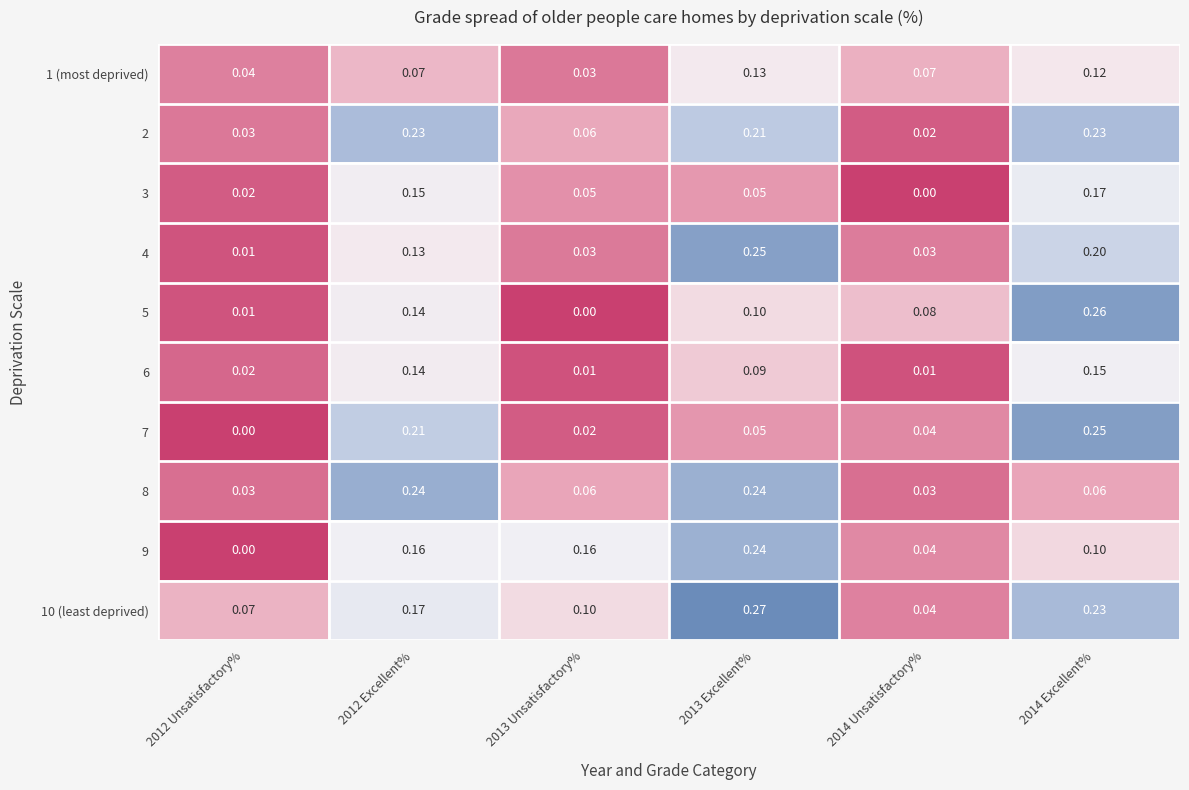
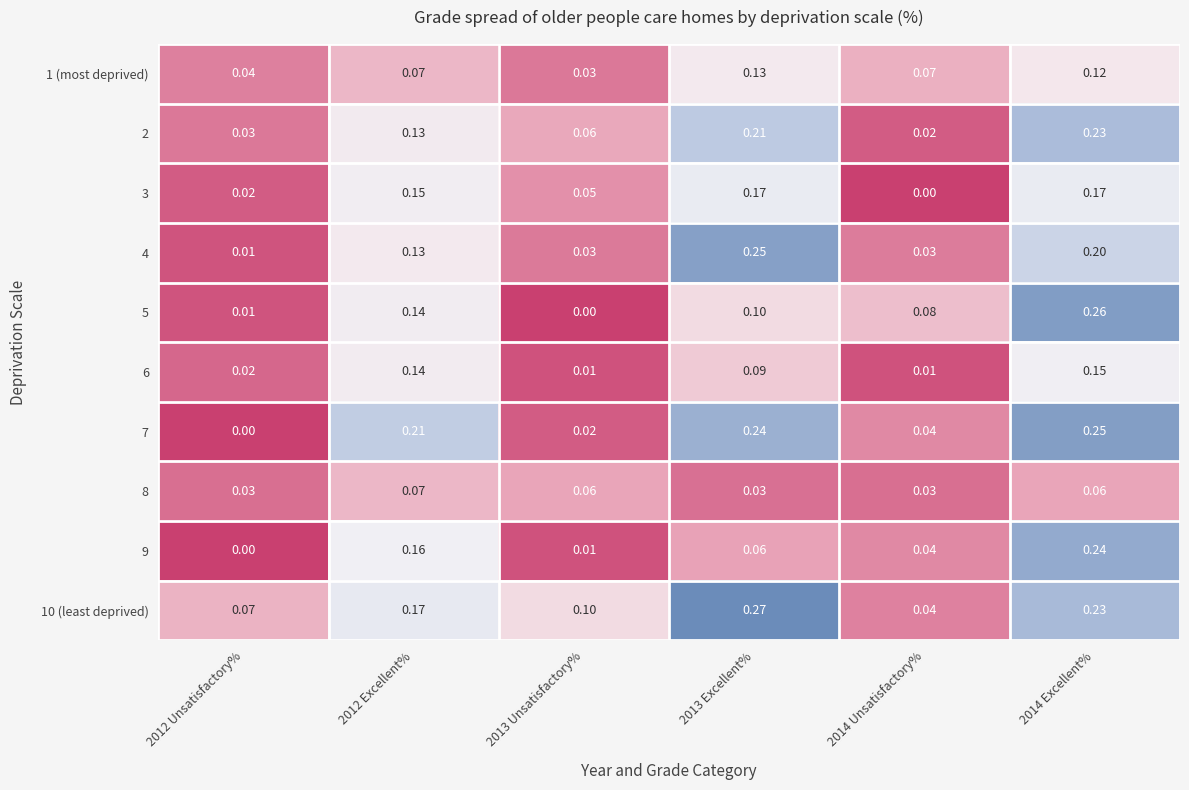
  {
    "1 (most deprived)": {
      "2012 Unsatisfactory%": 0.04,
      "2012 Excellent%": 0.07,
      "2013 Unsatisfactory%": 0.03,
      "2013 Excellent%": 0.13,
      "2014 Unsatisfactory%": 0.07,
      "2014 Excellent%": 0.12
    },
    "2": {
      "2012 Unsatisfactory%": 0.03,
-     "2012 Excellent%": 0.23,
+     "2012 Excellent%": 0.13,
      "2013 Unsatisfactory%": 0.06,
      "2013 Excellent%": 0.21,
      "2014 Unsatisfactory%": 0.02,
      "2014 Excellent%": 0.23
    },
    "3": {
      "2012 Unsatisfactory%": 0.02,
      "2012 Excellent%": 0.15,
      "2013 Unsatisfactory%": 0.05,
-     "2013 Excellent%": 0.05,
+     "2013 Excellent%": 0.17,
      "2014 Unsatisfactory%": 0.00,
      "2014 Excellent%": 0.17
    },
    "4": {
      "2012 Unsatisfactory%": 0.01,
      "2012 Excellent%": 0.13,
      "2013 Unsatisfactory%": 0.03,
      "2013 Excellent%": 0.25,
      "2014 Unsatisfactory%": 0.03,
      "2014 Excellent%": 0.20
    },
    "5": {
      "2012 Unsatisfactory%": 0.01,
      "2012 Excellent%": 0.14,
      "2013 Unsatisfactory%": 0.00,
      "2013 Excellent%": 0.10,
      "2014 Unsatisfactory%": 0.08,
      "2014 Excellent%": 0.26
    },
    "6": {
      "2012 Unsatisfactory%": 0.02,
      "2012 Excellent%": 0.14,
      "2013 Unsatisfactory%": 0.01,
      "2013 Excellent%": 0.09,
      "2014 Unsatisfactory%": 0.01,
      "2014 Excellent%": 0.15
    },
    "7": {
      "2012 Unsatisfactory%": 0.00,
      "2012 Excellent%": 0.21,
      "2013 Unsatisfactory%": 0.02,
-     "2013 Excellent%": 0.05,
+     "2013 Excellent%": 0.24,
      "2014 Unsatisfactory%": 0.04,
      "2014 Excellent%": 0.25
    },
    "8": {
      "2012 Unsatisfactory%": 0.03,
-     "2012 Excellent%": 0.24,
+     "2012 Excellent%": 0.07,
      "2013 Unsatisfactory%": 0.06,
-     "2013 Excellent%": 0.24,
+     "2013 Excellent%": 0.03,
      "2014 Unsatisfactory%": 0.03,
      "2014 Excellent%": 0.06
    },
    "9": {
      "2012 Unsatisfactory%": 0.00,
      "2012 Excellent%": 0.16,
-     "2013 Unsatisfactory%": 0.16,
-     "2013 Excellent%": 0.24,
+     "2013 Unsatisfactory%": 0.01,
+     "2013 Excellent%": 0.06,
      "2014 Unsatisfactory%": 0.04,
-     "2014 Excellent%": 0.10
+     "2014 Excellent%": 0.24
    },
    "10 (least deprived)": {
      "2012 Unsatisfactory%": 0.07,
      "2012 Excellent%": 0.17,
      "2013 Unsatisfactory%": 0.10,
      "2013 Excellent%": 0.27,
      "2014 Unsatisfactory%": 0.04,
      "2014 Excellent%": 0.23
    }
  }
